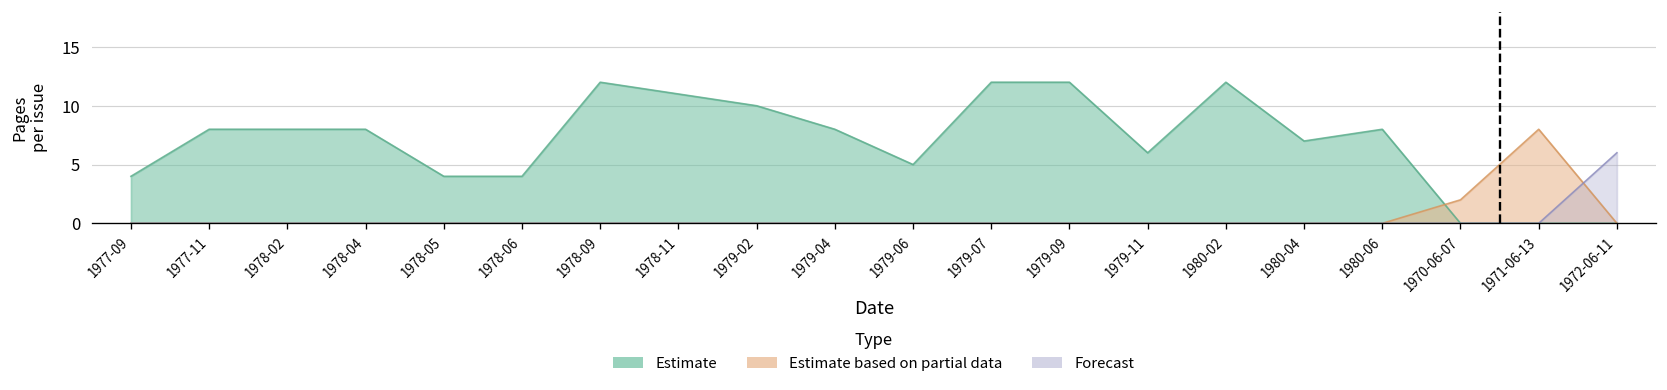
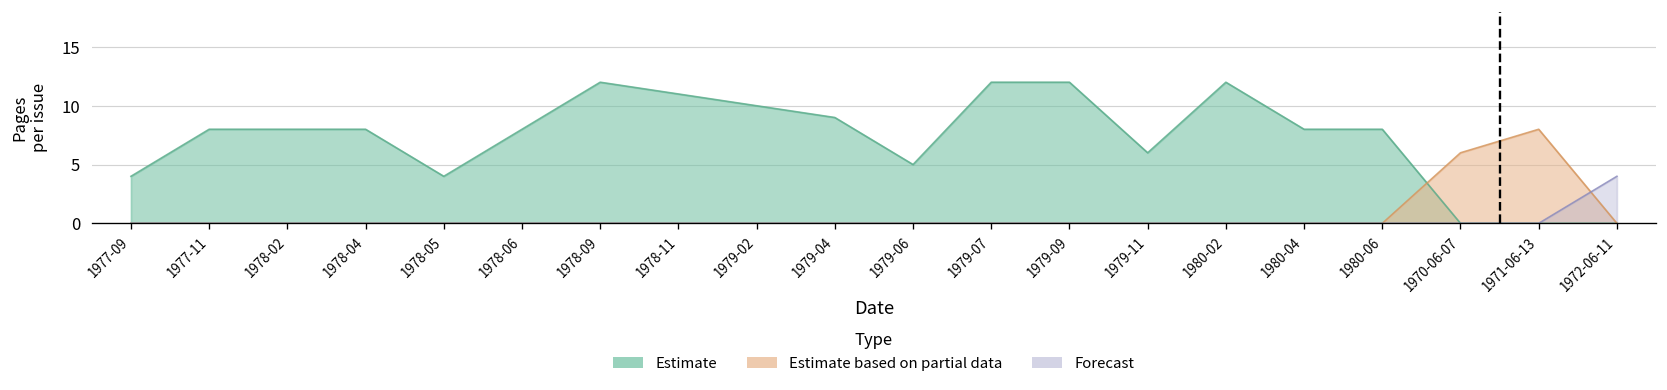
  {
    "Estimate": {
      "1977-09": 4,
      "1977-11": 8,
      "1978-02": 8,
      "1978-04": 8,
      "1978-05": 4,
-     "1978-06": 4,
+     "1978-06": 8,
      "1978-09": 12,
      "1978-11": 11,
      "1979-02": 10,
-     "1979-04": 8,
+     "1979-04": 9,
      "1979-06": 5,
      "1979-07": 12,
      "1979-09": 12,
      "1979-11": 6,
      "1980-02": 12,
-     "1980-04": 7,
+     "1980-04": 8,
      "1980-06": 8
    },
    "Estimate based on partial data": {
-     "1970-06-07": 2,
+     "1970-06-07": 6,
      "1971-06-13": 8
    },
    "Forecast": {
-     "1972-06-11": 6
+     "1972-06-11": 4
    }
  }
